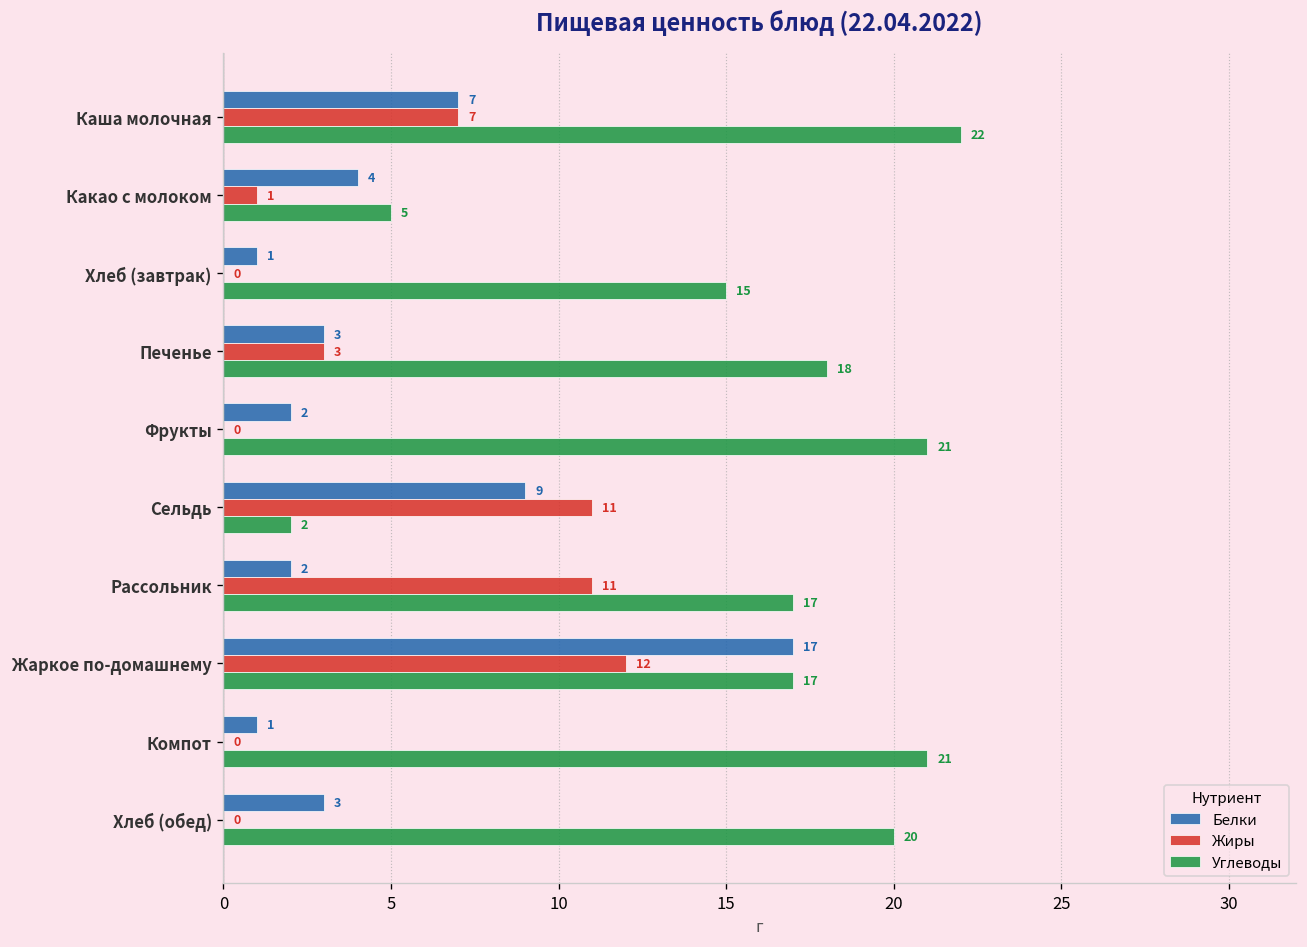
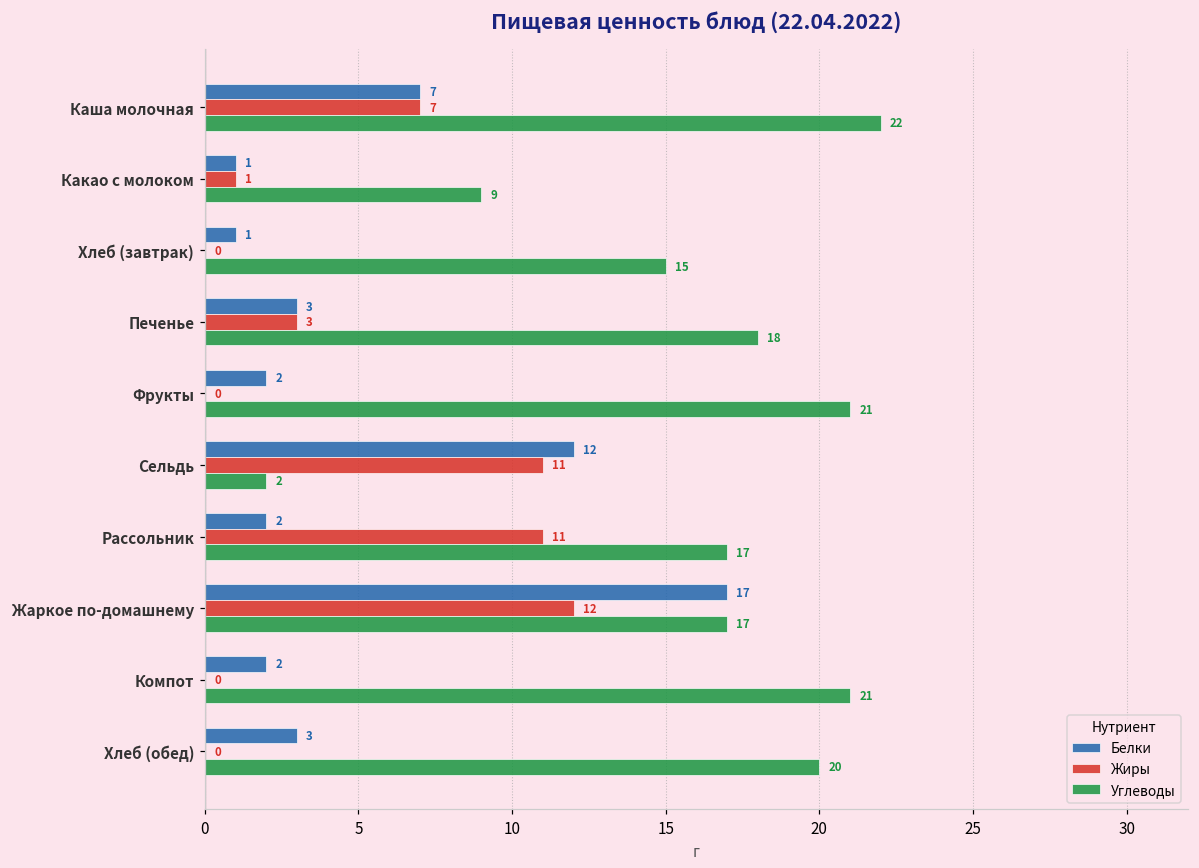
  {
    "Белки": {
      "Каша молочная": 7,
-     "Какао с молоком": 4,
+     "Какао с молоком": 1,
      "Хлеб (завтрак)": 1,
      "Печенье": 3,
      "Фрукты": 2,
-     "Сельдь": 9,
+     "Сельдь": 12,
      "Рассольник": 2,
      "Жаркое по-домашнему": 17,
-     "Компот": 1,
+     "Компот": 2,
      "Хлеб (обед)": 3
    },
    "Жиры": {
      "Каша молочная": 7,
      "Какао с молоком": 1,
      "Хлеб (завтрак)": 0,
      "Печенье": 3,
      "Фрукты": 0,
      "Сельдь": 11,
      "Рассольник": 11,
      "Жаркое по-домашнему": 12,
      "Компот": 0,
      "Хлеб (обед)": 0
    },
    "Углеводы": {
      "Каша молочная": 22,
-     "Какао с молоком": 5,
+     "Какао с молоком": 9,
      "Хлеб (завтрак)": 15,
      "Печенье": 18,
      "Фрукты": 21,
      "Сельдь": 2,
      "Рассольник": 17,
      "Жаркое по-домашнему": 17,
      "Компот": 21,
      "Хлеб (обед)": 20
    }
  }
